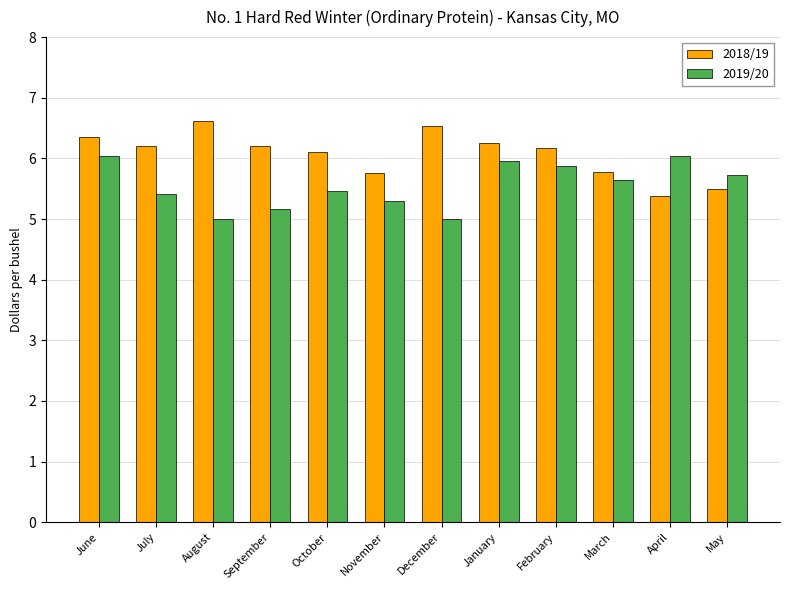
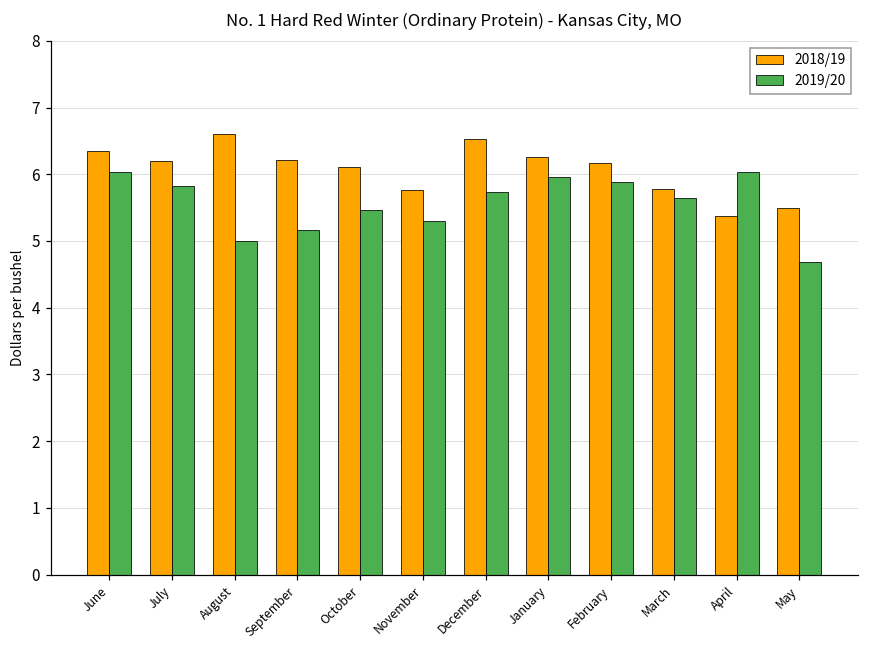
  {
    "2018/19": {
      "June": 6.4,
      "July": 6.2,
      "August": 6.6,
      "September": 6.2,
      "October": 6.1,
      "November": 5.8,
      "December": 6.5,
      "January": 6.3,
      "February": 6.2,
      "March": 5.8,
      "April": 5.4,
      "May": 5.5
    },
    "2019/20": {
      "June": 6.0,
-     "July": 5.4,
+     "July": 5.8,
      "August": 5.0,
      "September": 5.2,
      "October": 5.5,
      "November": 5.3,
-     "December": 5.0,
+     "December": 5.7,
      "January": 6.0,
      "February": 5.9,
      "March": 5.7,
      "April": 6.0,
-     "May": 5.7
+     "May": 4.7
    }
  }
